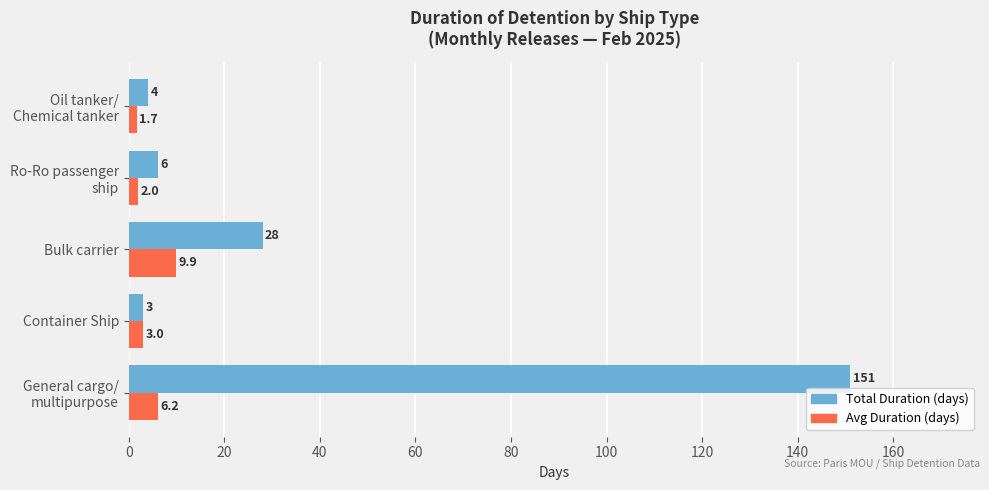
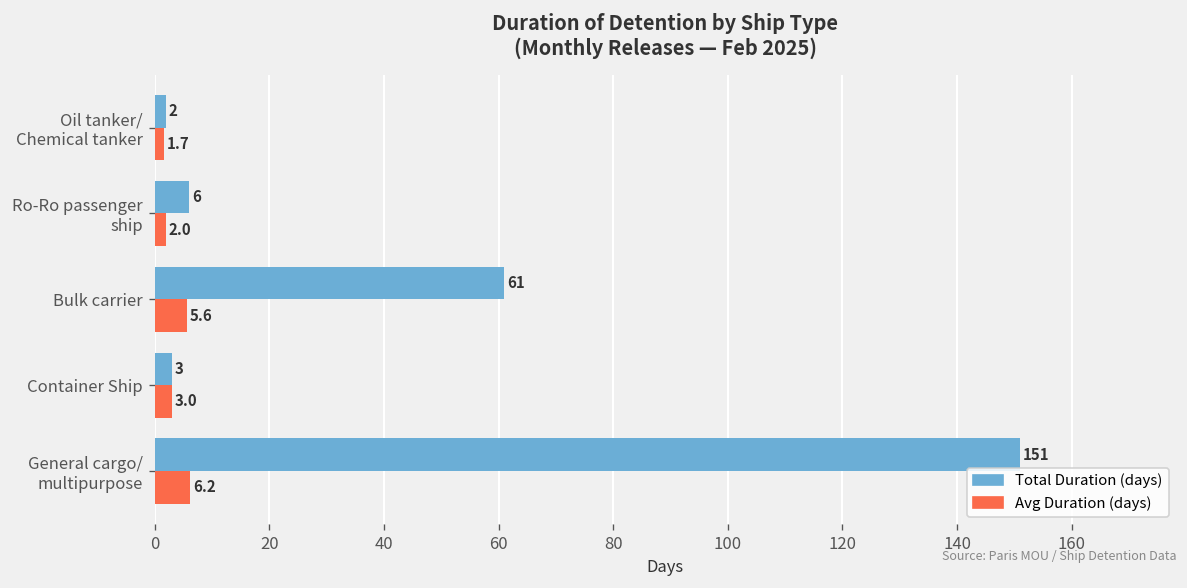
  {
    "Total Duration (days)": {
-     "Oil tanker/ Chemical tanker": 4,
+     "Oil tanker/ Chemical tanker": 2,
      "Ro-Ro passenger ship": 6,
-     "Bulk carrier": 28,
+     "Bulk carrier": 61,
      "Container Ship": 3,
      "General cargo/ multipurpose": 151
    },
    "Avg Duration (days)": {
      "Oil tanker/ Chemical tanker": 1.7,
      "Ro-Ro passenger ship": 2.0,
-     "Bulk carrier": 9.9,
+     "Bulk carrier": 5.6,
      "Container Ship": 3.0,
      "General cargo/ multipurpose": 6.2
    }
  }
